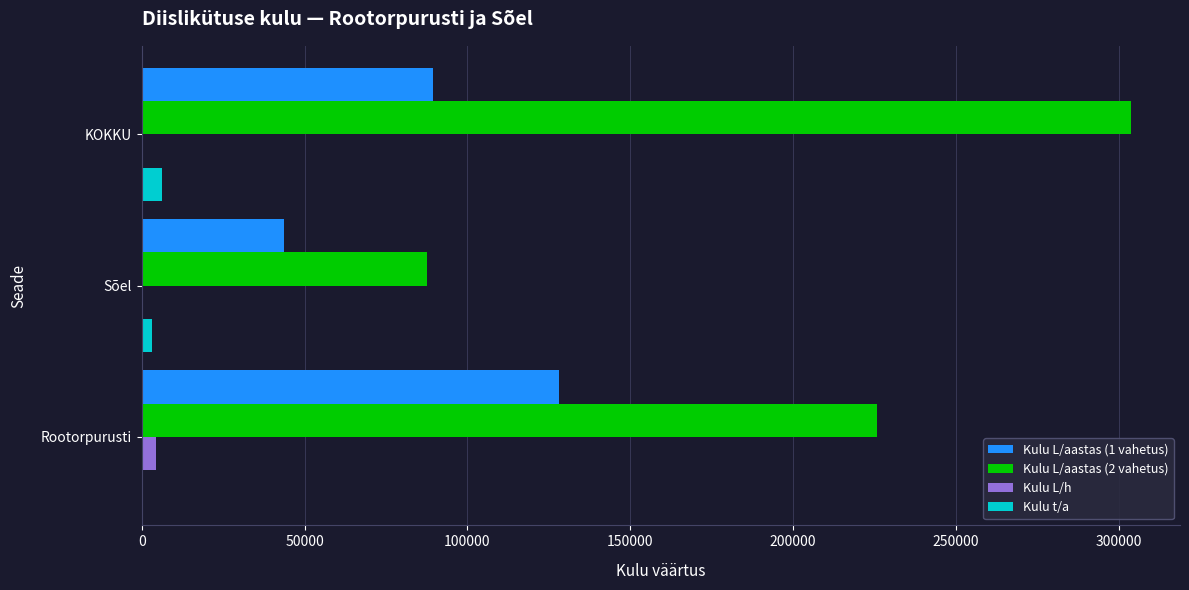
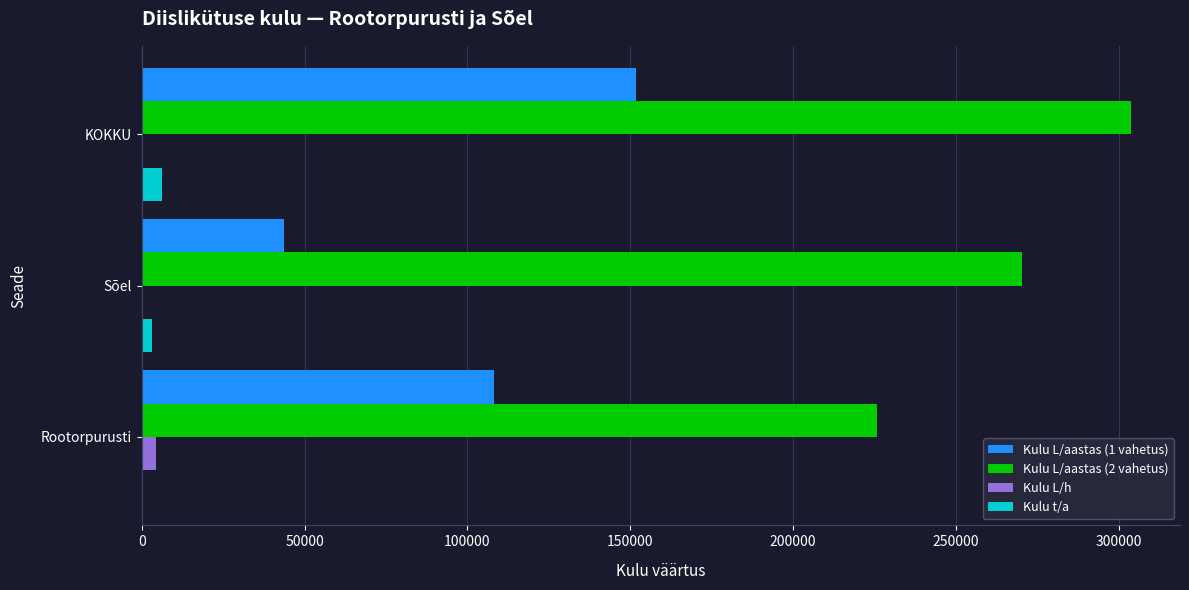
  {
    "Kulu L/aastas (1 vahetus)": {
-     "KOKKU": 90000,
+     "KOKKU": 152000,
      "Sõel": 44000,
-     "Rootorpurusti": 128000
+     "Rootorpurusti": 108000
    },
    "Kulu L/aastas (2 vahetus)": {
      "KOKKU": 304000,
-     "Sõel": 88000,
+     "Sõel": 270000,
      "Rootorpurusti": 226000
    },
    "Kulu L/h": {
      "Rootorpurusti": 4000
    },
    "Kulu t/a": {
      "KOKKU": 6000,
      "Sõel": 3000
    }
  }
